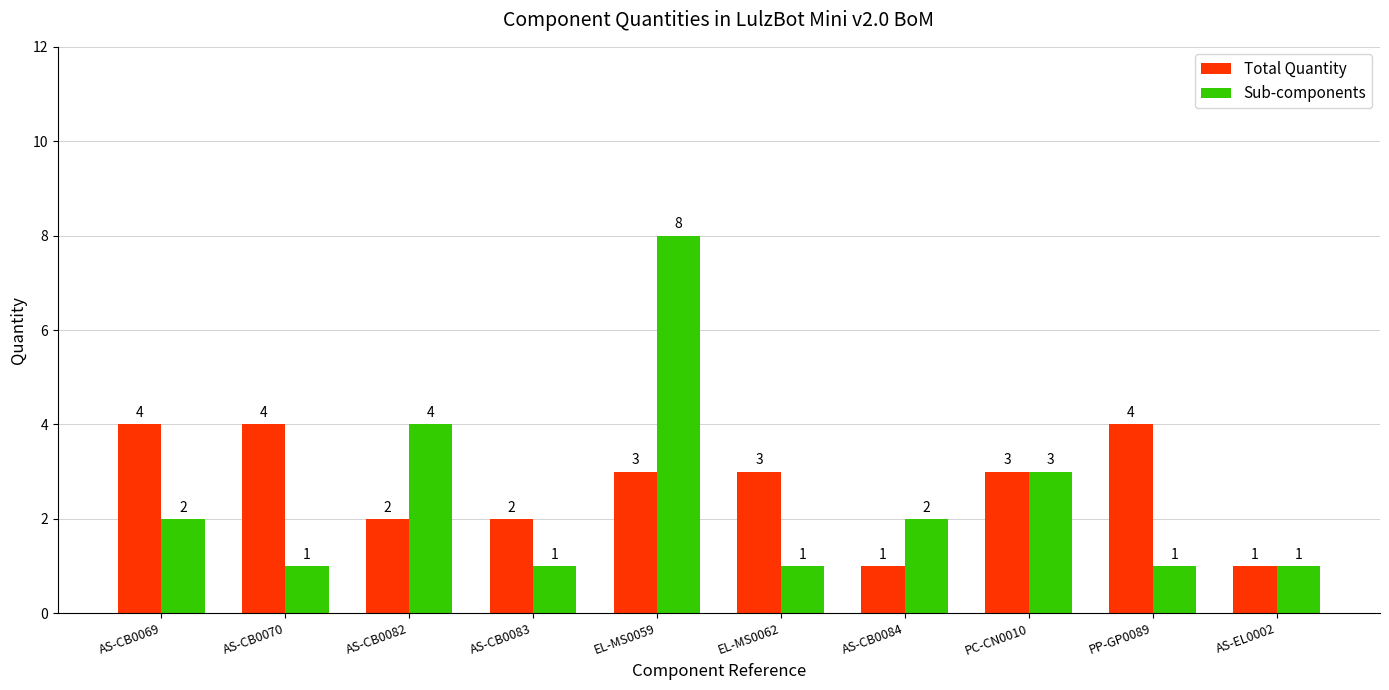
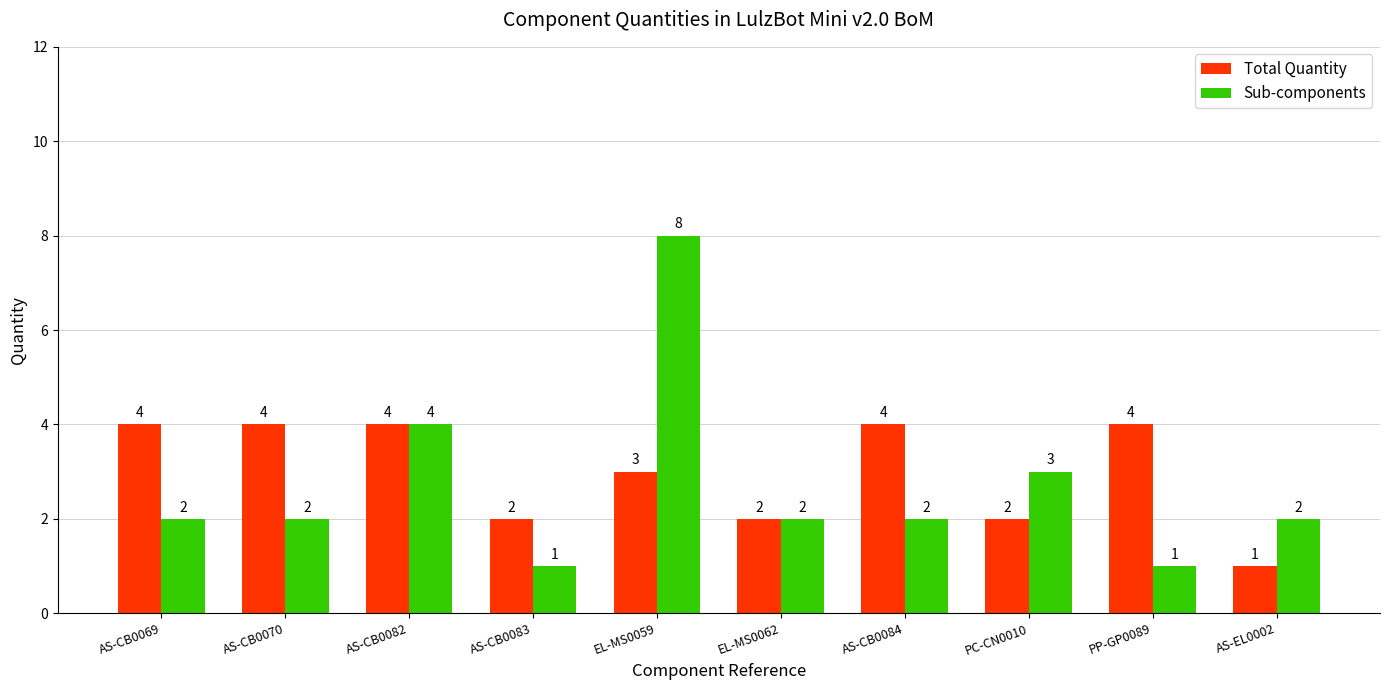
  {
    "Total Quantity": {
      "AS-CB0069": 4,
      "AS-CB0070": 4,
-     "AS-CB0082": 2,
+     "AS-CB0082": 4,
      "AS-CB0083": 2,
      "EL-MS0059": 3,
-     "EL-MS0062": 3,
-     "AS-CB0084": 1,
-     "PC-CN0010": 3,
+     "EL-MS0062": 2,
+     "AS-CB0084": 4,
+     "PC-CN0010": 2,
      "PP-GP0089": 4,
      "AS-EL0002": 1
    },
    "Sub-components": {
      "AS-CB0069": 2,
-     "AS-CB0070": 1,
+     "AS-CB0070": 2,
      "AS-CB0082": 4,
      "AS-CB0083": 1,
      "EL-MS0059": 8,
-     "EL-MS0062": 1,
+     "EL-MS0062": 2,
      "AS-CB0084": 2,
      "PC-CN0010": 3,
      "PP-GP0089": 1,
-     "AS-EL0002": 1
+     "AS-EL0002": 2
    }
  }
